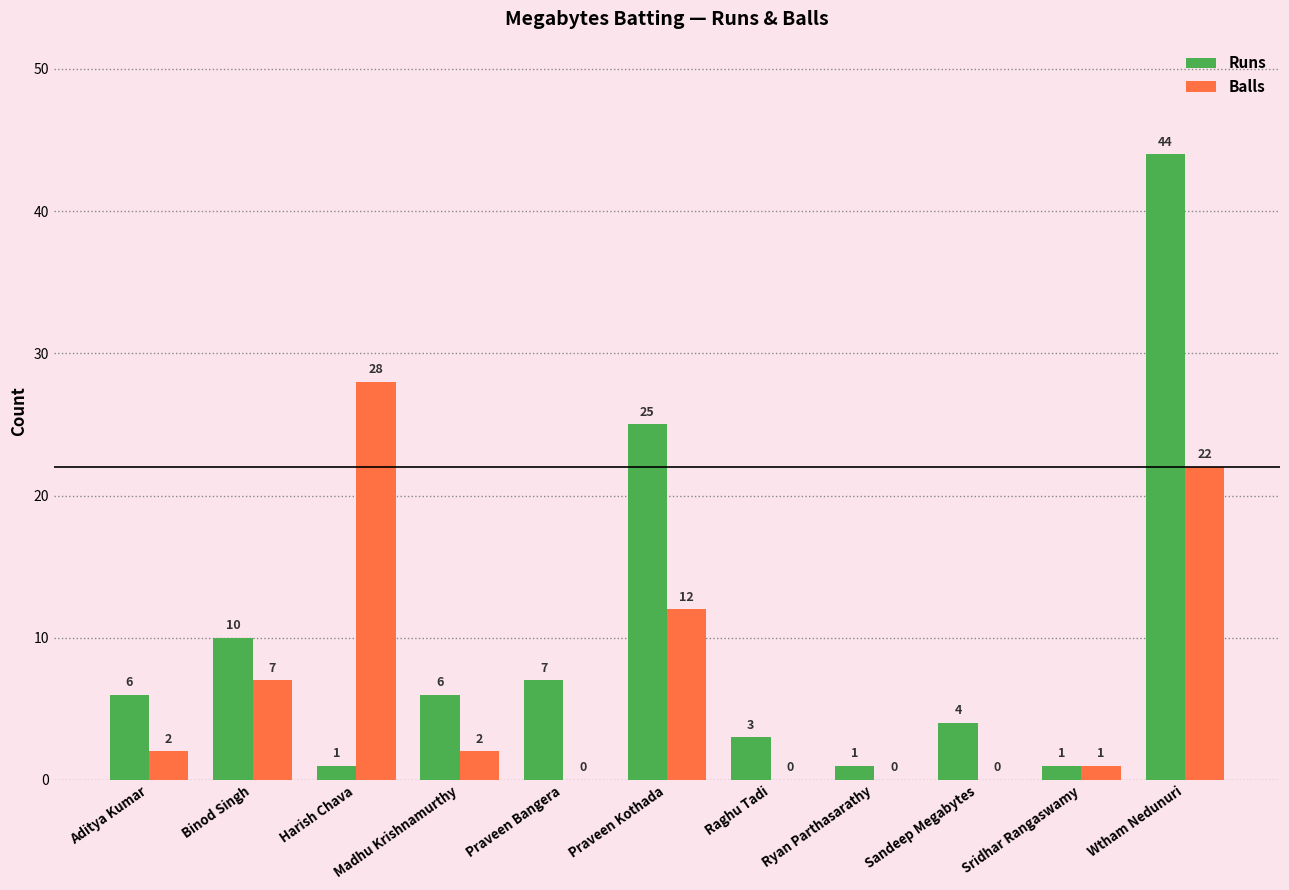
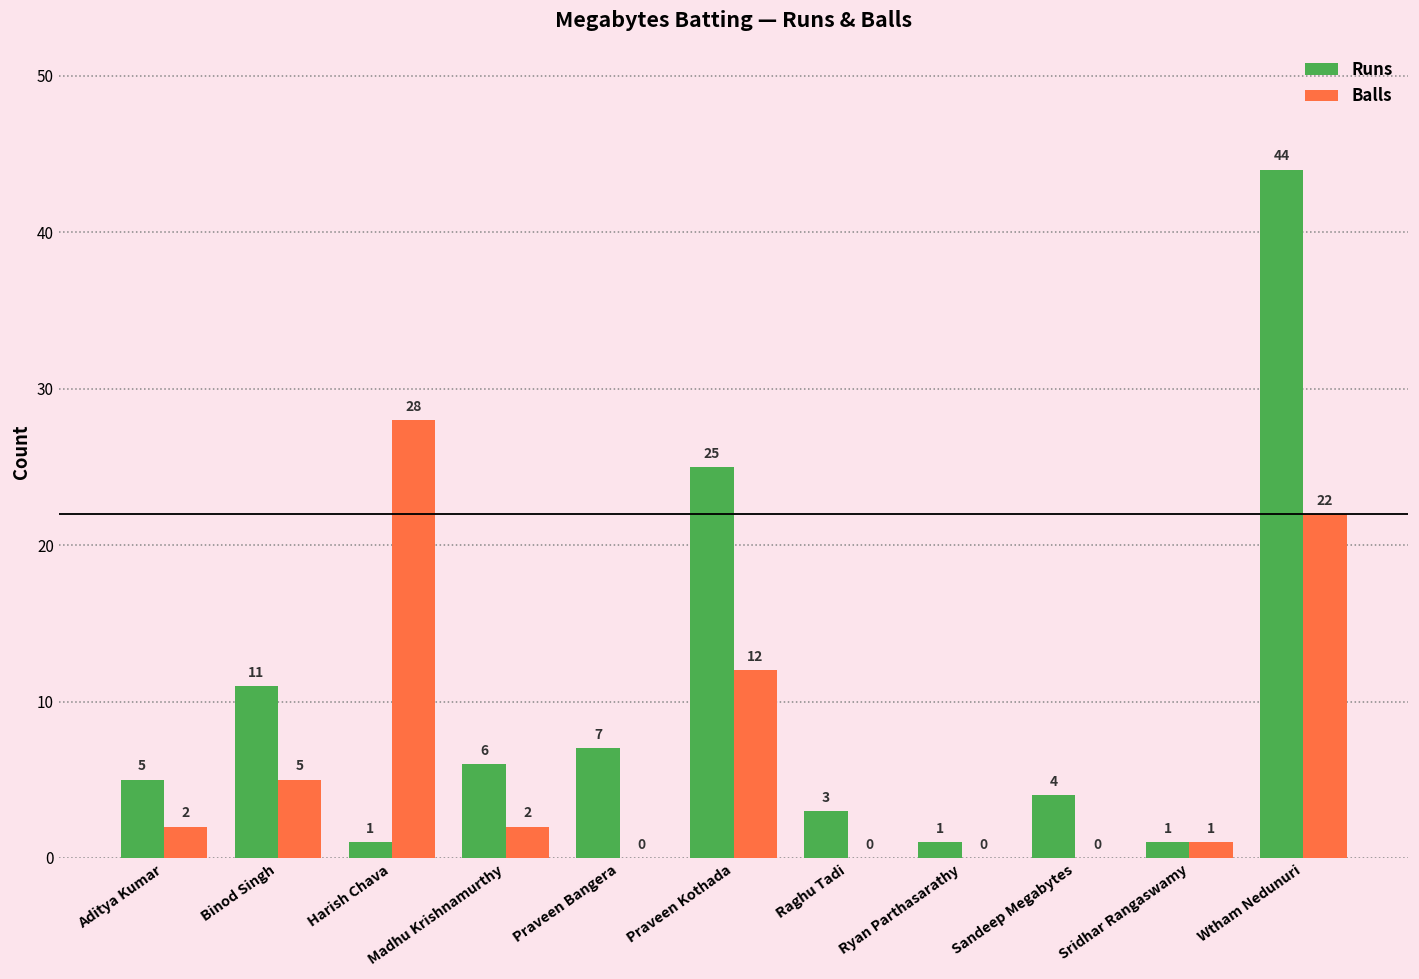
  {
    "Runs": {
-     "Aditya Kumar": 6,
-     "Binod Singh": 10,
+     "Aditya Kumar": 5,
+     "Binod Singh": 11,
      "Harish Chava": 1,
      "Madhu Krishnamurthy": 6,
      "Praveen Bangera": 7,
      "Praveen Kothada": 25,
      "Raghu Tadi": 3,
      "Ryan Parthasarathy": 1,
      "Sandeep Megabytes": 4,
      "Sridhar Rangaswamy": 1,
      "Wtham Nedunuri": 44
    },
    "Balls": {
      "Aditya Kumar": 2,
-     "Binod Singh": 7,
+     "Binod Singh": 5,
      "Harish Chava": 28,
      "Madhu Krishnamurthy": 2,
      "Praveen Bangera": 0,
      "Praveen Kothada": 12,
      "Raghu Tadi": 0,
      "Ryan Parthasarathy": 0,
      "Sandeep Megabytes": 0,
      "Sridhar Rangaswamy": 1,
      "Wtham Nedunuri": 22
    }
  }
